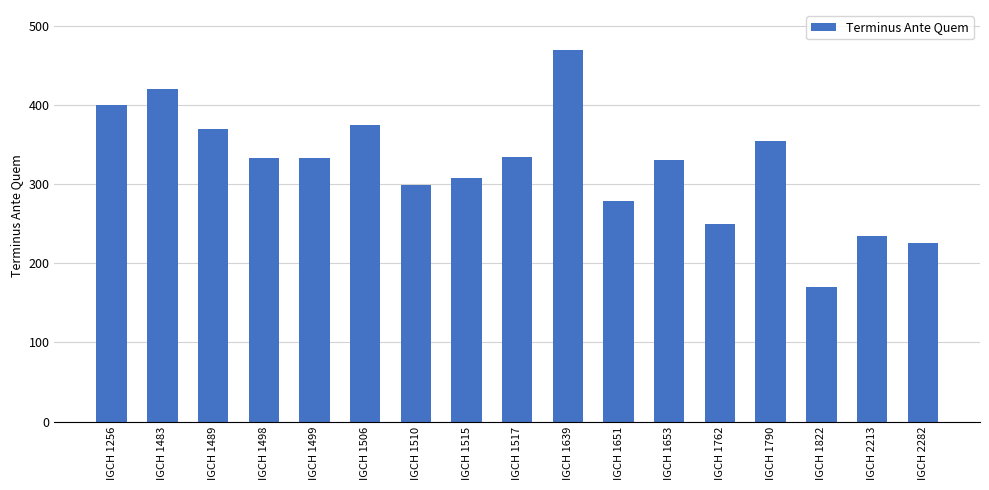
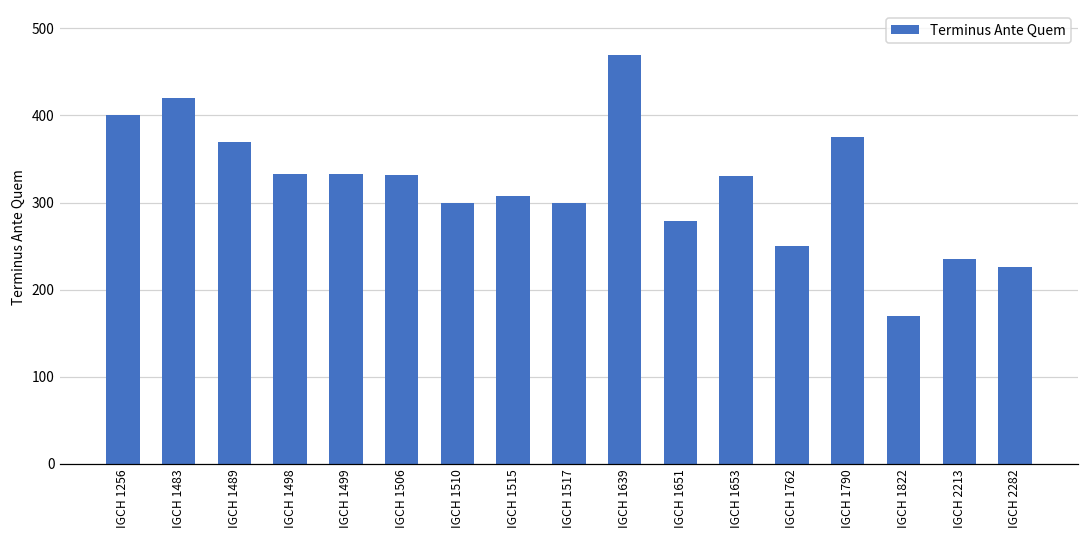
  {
    "IGCH 1256": 400,
    "IGCH 1483": 420,
    "IGCH 1489": 370,
    "IGCH 1498": 330,
    "IGCH 1499": 330,
-   "IGCH 1506": 380,
+   "IGCH 1506": 330,
    "IGCH 1510": 300,
    "IGCH 1515": 310,
-   "IGCH 1517": 330,
+   "IGCH 1517": 300,
    "IGCH 1639": 470,
    "IGCH 1651": 280,
    "IGCH 1653": 330,
    "IGCH 1762": 250,
-   "IGCH 1790": 350,
+   "IGCH 1790": 380,
    "IGCH 1822": 170,
    "IGCH 2213": 240,
    "IGCH 2282": 230
  }
